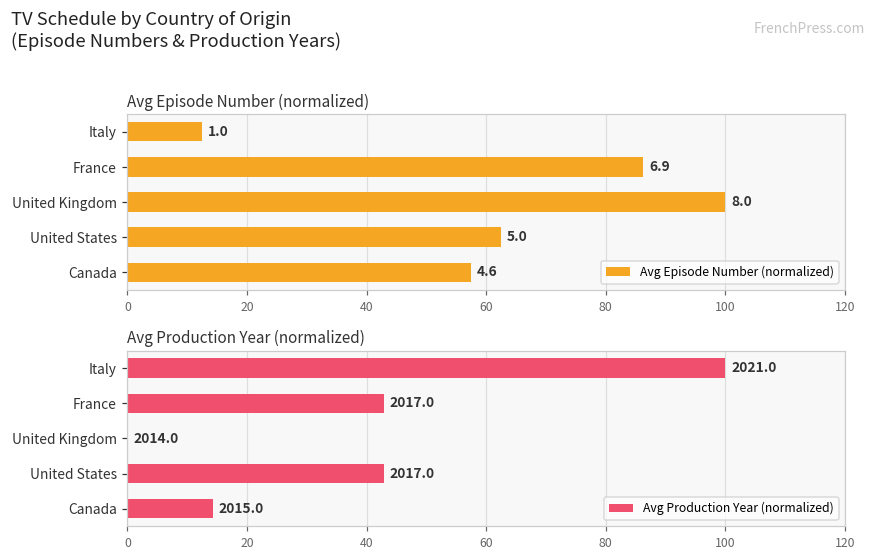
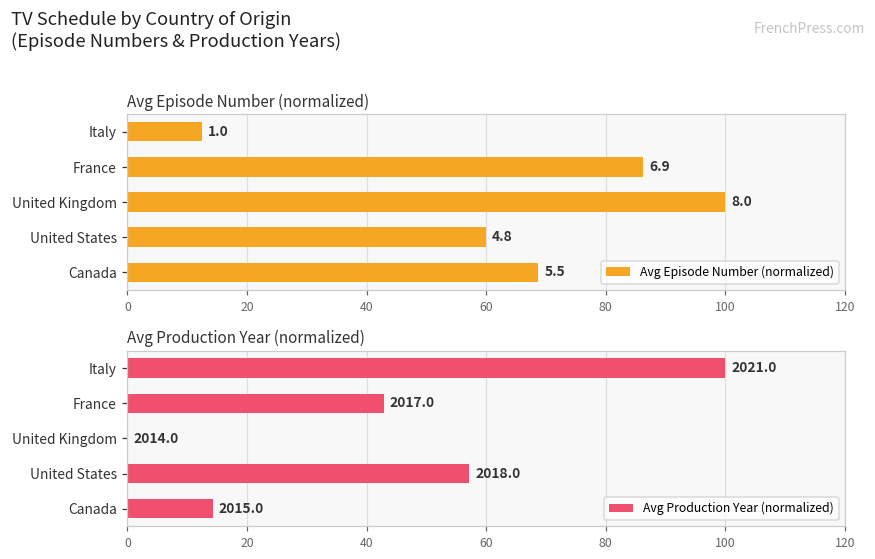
  {
    "Avg Episode Number (normalized)": {
-     "United States": 5.0,
-     "Canada": 4.6
+     "United States": 4.8,
+     "Canada": 5.5
    },
    "Avg Production Year (normalized)": {
-     "United States": 2017.0
+     "United States": 2018.0
    }
  }
